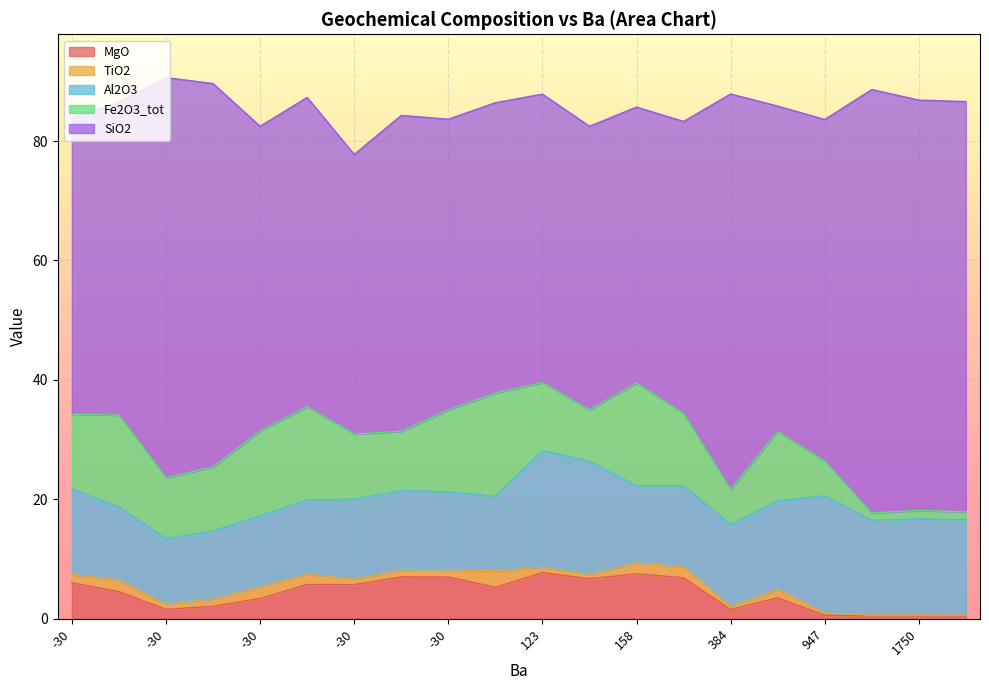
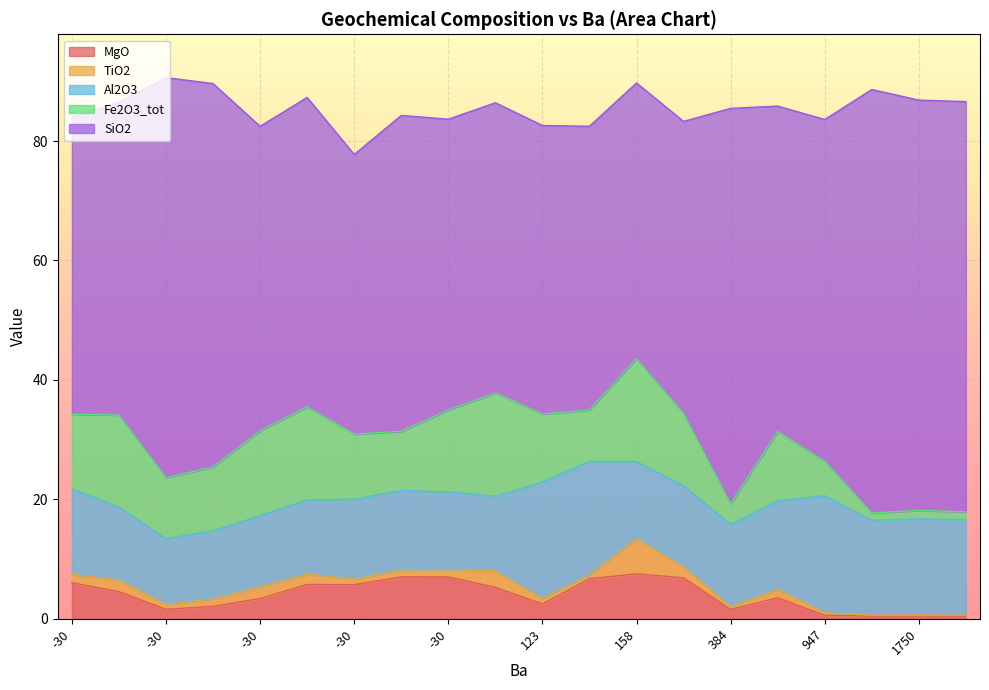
  {
    "MgO": {
-     "123": 8,
+     "123": 2,
      "158": 8,
      "384": 2
    },
    "TiO2": {
      "123": 1,
-     "158": 2,
+     "158": 6,
      "384": 1
    },
    "Al2O3": {
      "123": 20,
      "158": 13,
      "384": 14,
      "947": 20,
      "1750": 16
    },
    "Fe2O3_tot": {
      "123": 11,
      "158": 17,
-     "384": 6,
+     "384": 4,
      "947": 6,
      "1750": 1
    },
    "SiO2": {
      "123": 48,
      "158": 46,
      "384": 66,
      "947": 57,
      "1750": 69
    }
  }
